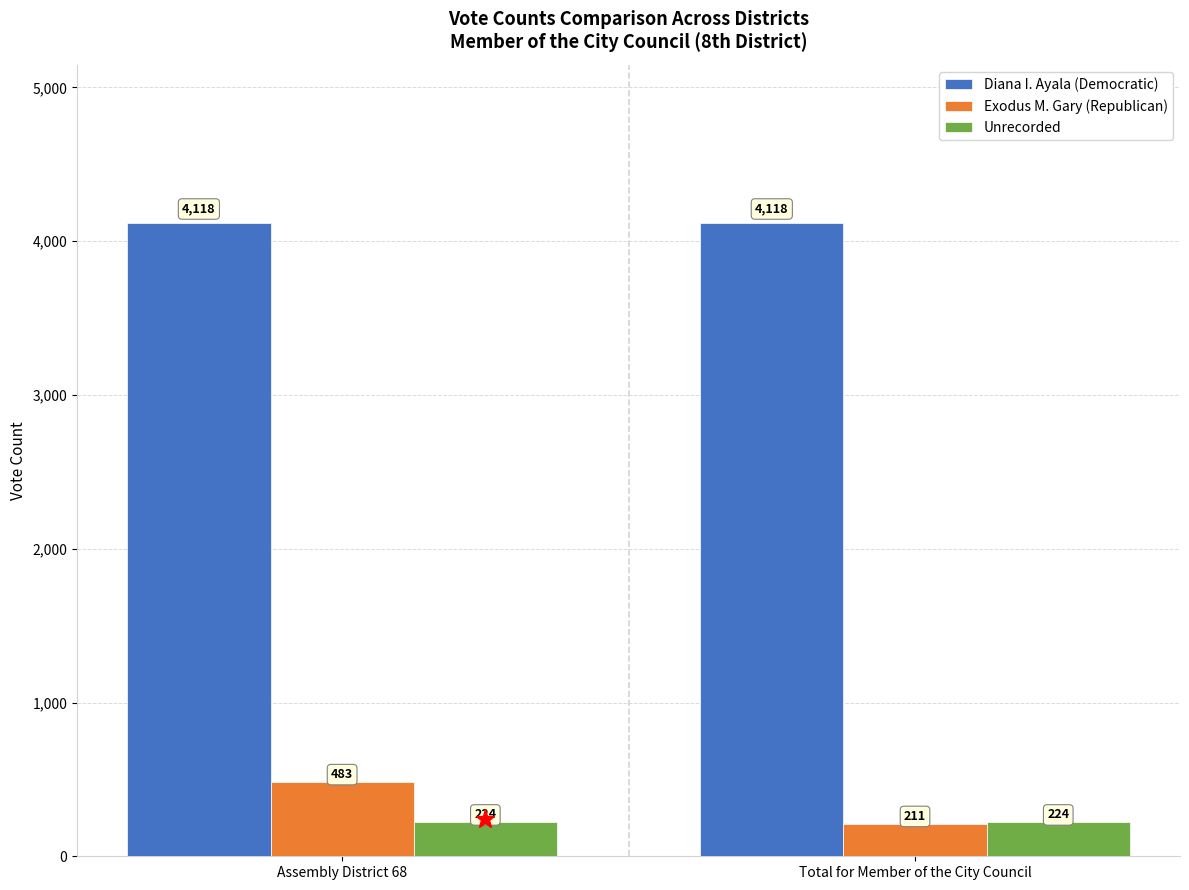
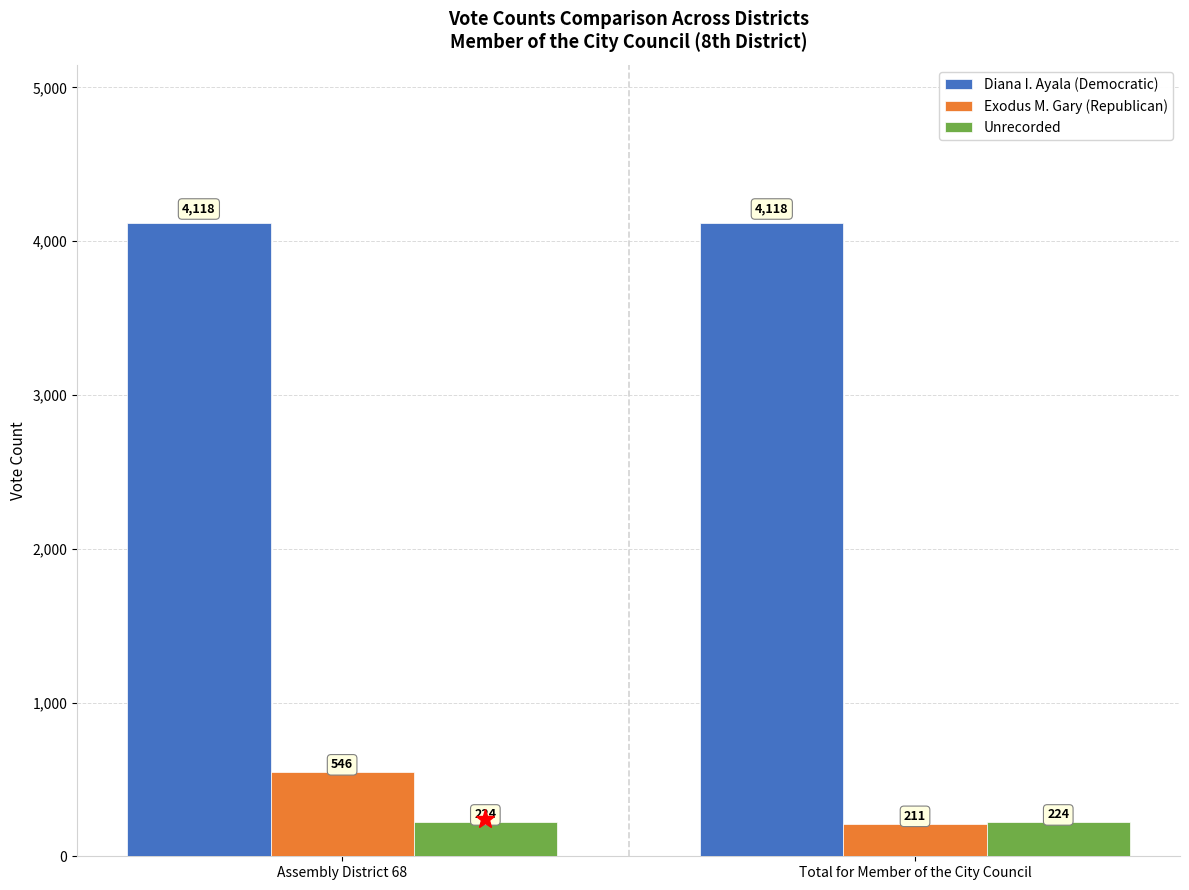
  {
    "Exodus M. Gary (Republican)": {
-     "Assembly District 68": 483
+     "Assembly District 68": 546
    }
  }
